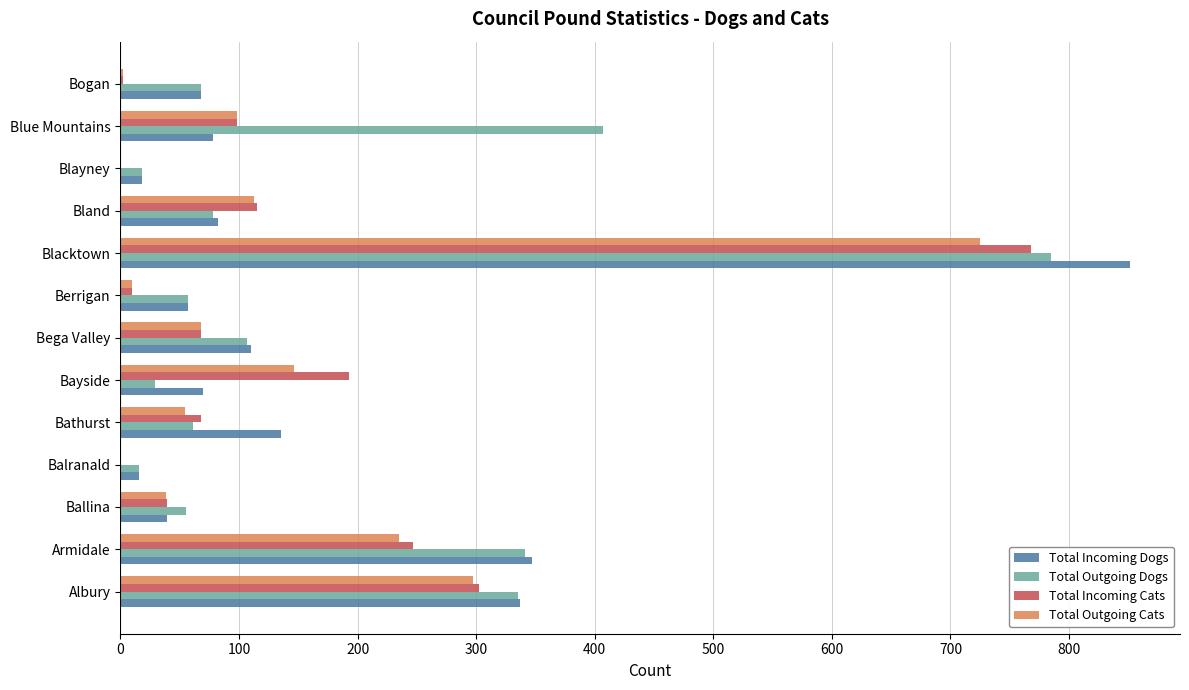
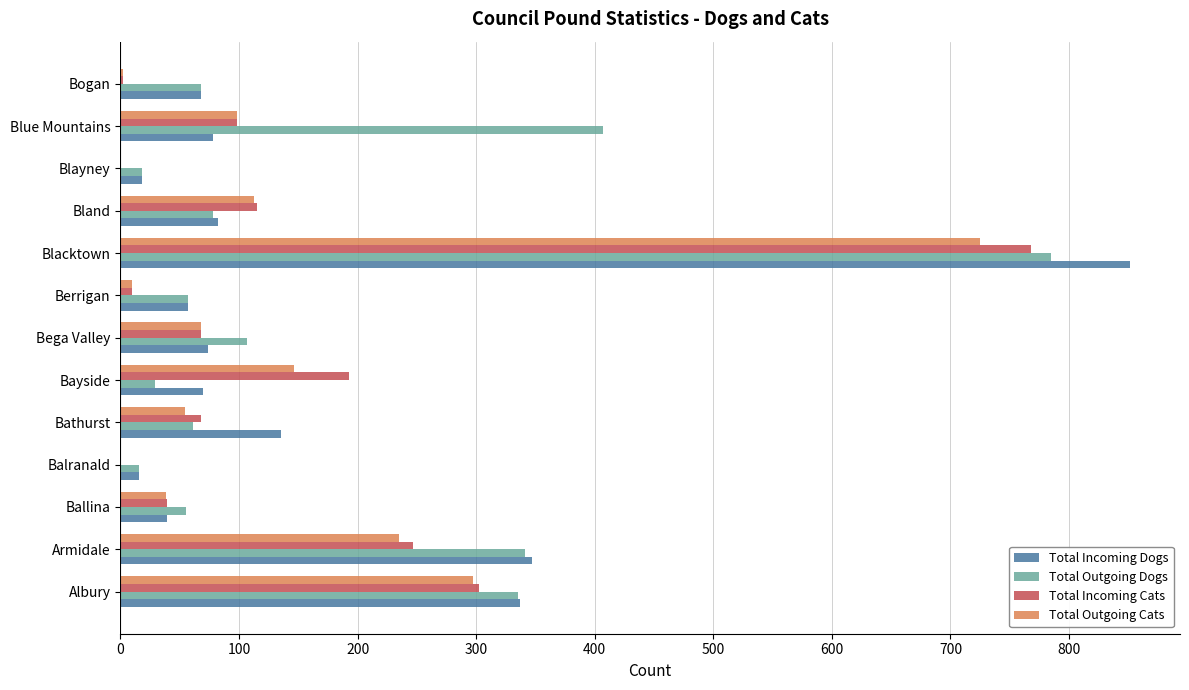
  {
    "Total Incoming Dogs": {
      "Bogan": 68,
      "Blue Mountains": 78,
      "Blayney": 18,
      "Bland": 82,
      "Blacktown": 851,
      "Berrigan": 57,
-     "Bega Valley": 110,
+     "Bega Valley": 74,
      "Bayside": 70,
      "Bathurst": 135,
      "Balranald": 16,
      "Ballina": 39,
      "Armidale": 347,
      "Albury": 337
    },
    "Total Outgoing Dogs": {
      "Bogan": 68,
      "Blue Mountains": 407,
      "Blayney": 18,
      "Bland": 78,
      "Blacktown": 785,
      "Berrigan": 57,
      "Bega Valley": 107,
      "Bayside": 29,
      "Bathurst": 61,
      "Balranald": 16,
      "Ballina": 55,
      "Armidale": 341,
      "Albury": 335
    }
  }
